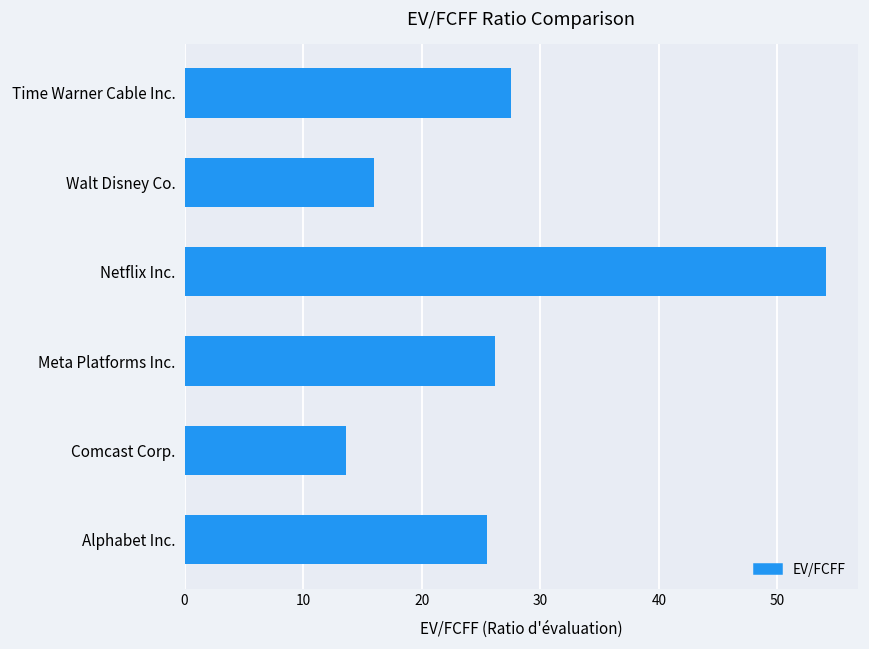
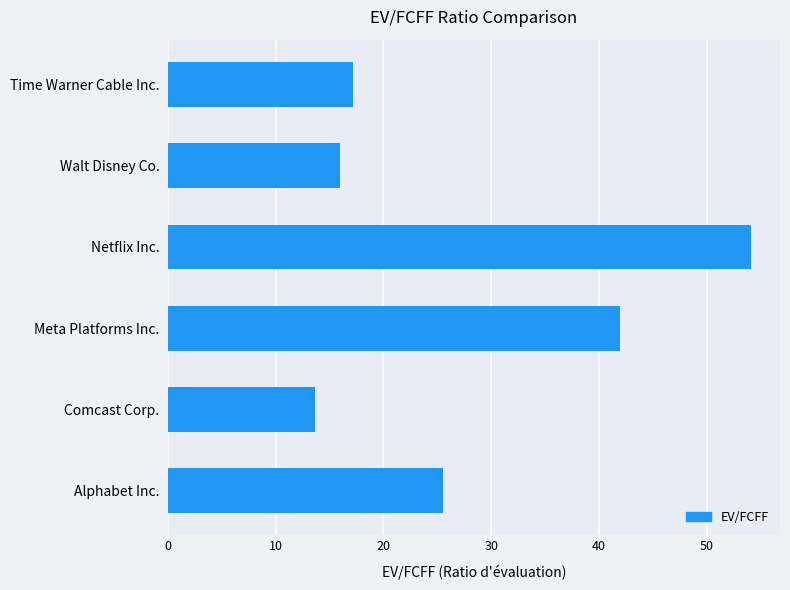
  {
-   "Time Warner Cable Inc.": 27.5,
+   "Time Warner Cable Inc.": 17.2,
    "Walt Disney Co.": 16.0,
    "Netflix Inc.": 54.1,
-   "Meta Platforms Inc.": 26.2,
+   "Meta Platforms Inc.": 42.0,
    "Comcast Corp.": 13.6,
    "Alphabet Inc.": 25.5
  }
